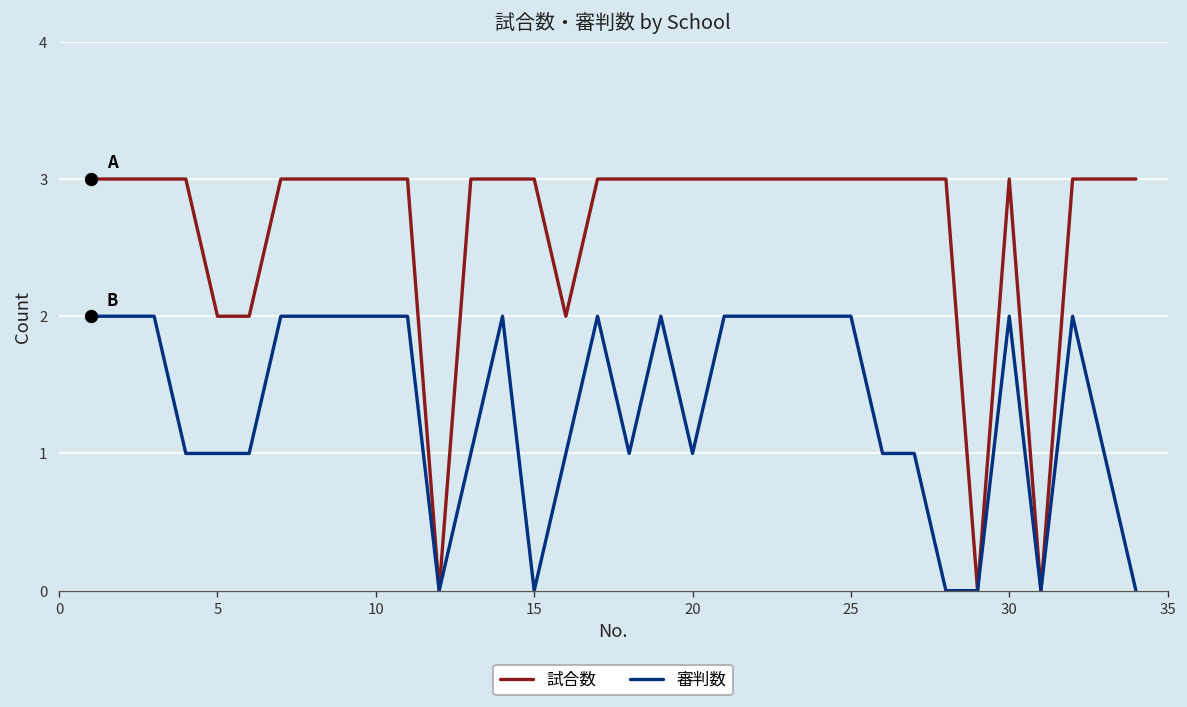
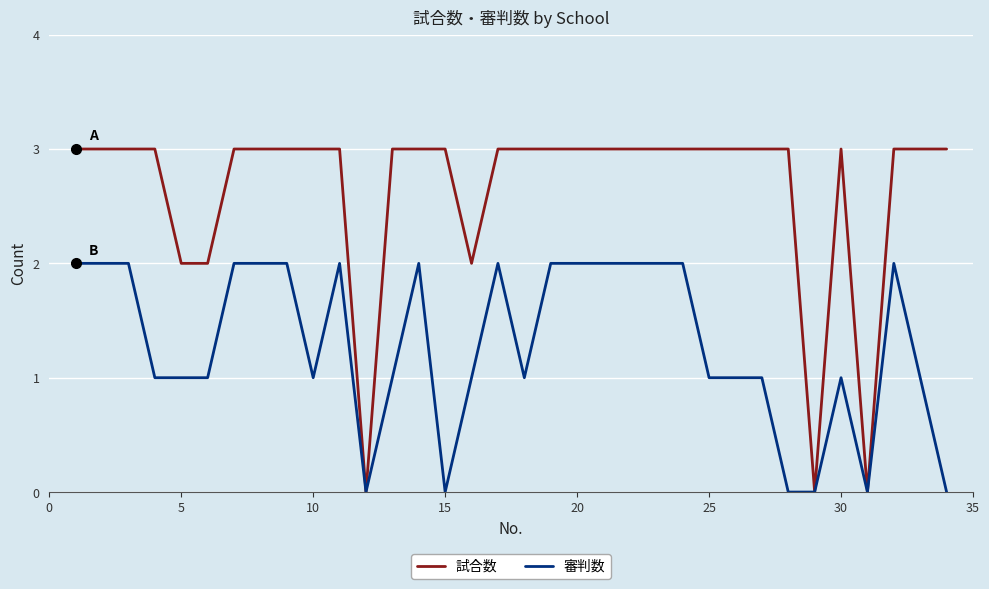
  {
    "試合数": {
      "5": 2,
      "10": 3,
      "15": 3,
      "20": 3,
      "25": 3,
      "30": 3
    },
    "審判数": {
      "5": 1,
-     "10": 2,
+     "10": 1,
      "15": 0,
-     "20": 1,
-     "25": 2,
-     "30": 2
+     "20": 2,
+     "25": 1,
+     "30": 1
    }
  }
